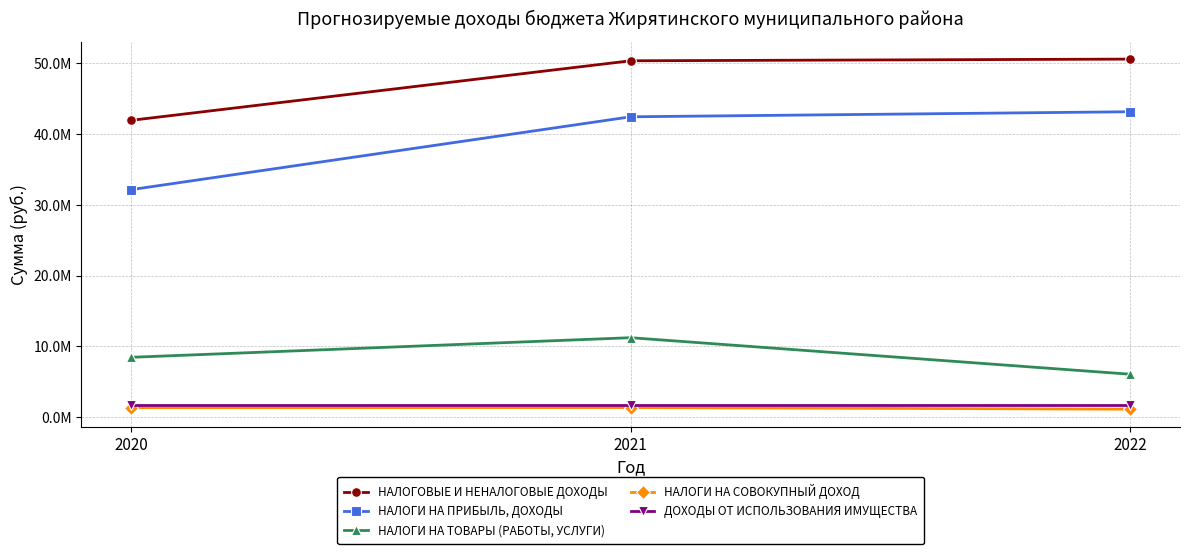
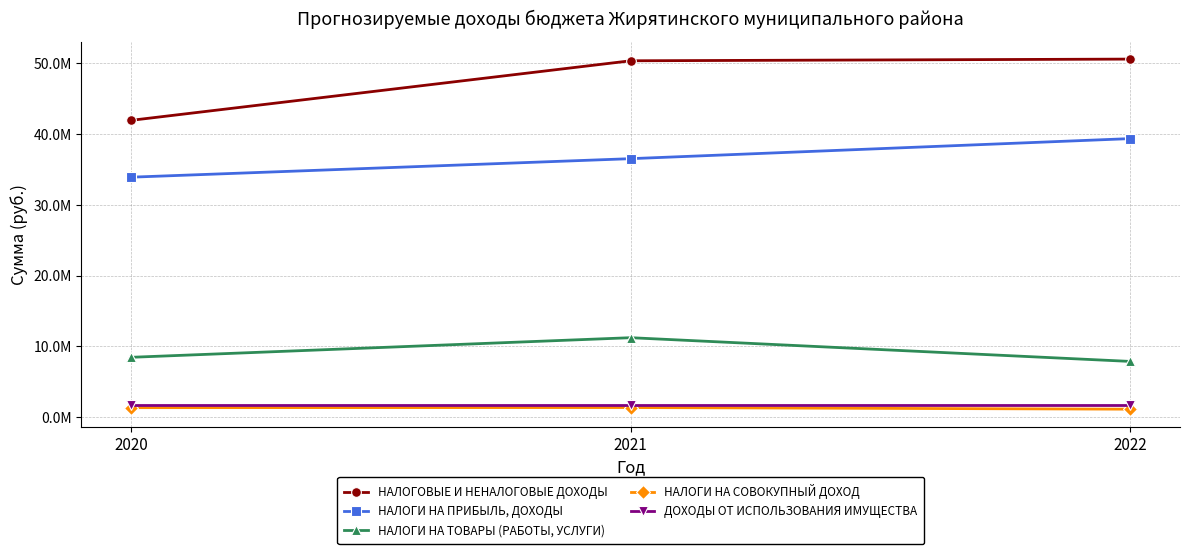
  {
    "НАЛОГОВЫЕ И НЕНАЛОГОВЫЕ ДОХОДЫ": {
      "2020": 42000000,
      "2021": 50000000,
      "2022": 51000000
    },
    "НАЛОГИ НА ПРИБЫЛЬ, ДОХОДЫ": {
-     "2020": 32000000,
-     "2021": 42000000,
-     "2022": 43000000
+     "2020": 34000000,
+     "2021": 37000000,
+     "2022": 39000000
    },
    "НАЛОГИ НА ТОВАРЫ (РАБОТЫ, УСЛУГИ)": {
      "2020": 8000000,
      "2021": 11000000,
-     "2022": 6000000
+     "2022": 8000000
    },
    "НАЛОГИ НА СОВОКУПНЫЙ ДОХОД": {
      "2022": 1000000
    },
    "ДОХОДЫ ОТ ИСПОЛЬЗОВАНИЯ ИМУЩЕСТВА": {
      "2022": 2000000
    }
  }
